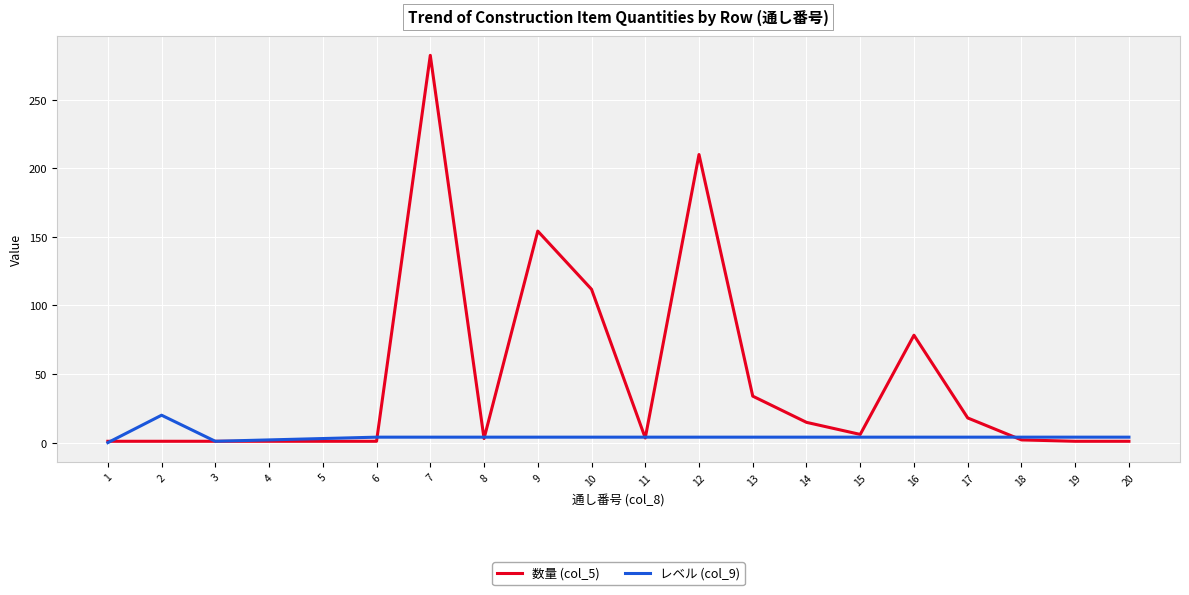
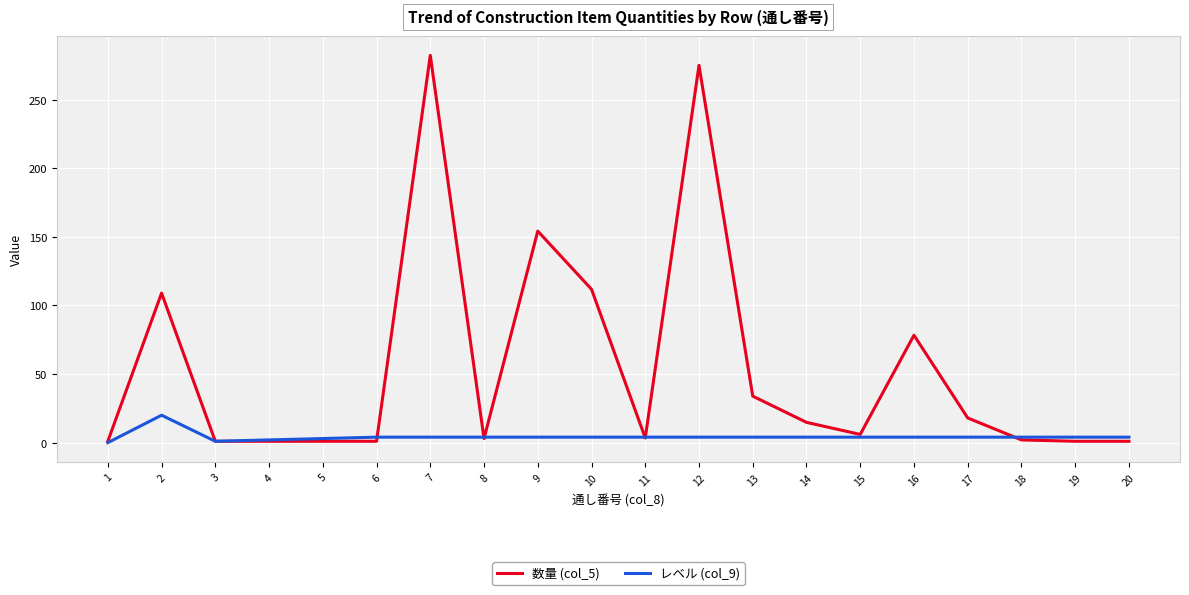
  {
    "数量 (col_5)": {
-     "2": 1,
+     "2": 109,
      "5": 1,
      "6": 1,
      "7": 282,
      "9": 154,
      "10": 112,
-     "12": 210,
+     "12": 275,
      "13": 34,
      "14": 15,
      "15": 6,
      "16": 78,
      "17": 18,
      "18": 2,
      "19": 1,
      "20": 1
    },
    "レベル (col_9)": {
      "2": 20,
      "5": 3,
      "6": 4,
      "7": 4,
      "9": 4,
      "10": 4,
      "12": 4,
      "13": 4,
      "14": 4,
      "15": 4,
      "16": 4,
      "17": 4,
      "18": 4,
      "19": 4,
      "20": 4
    }
  }
